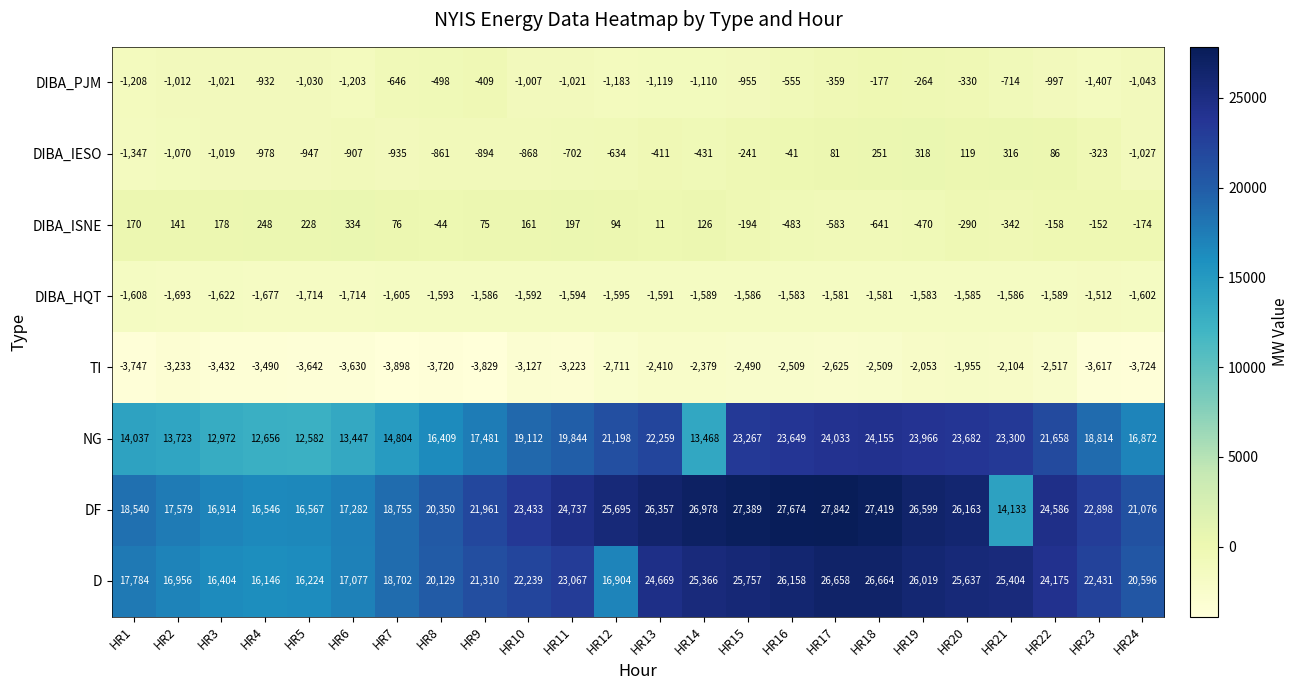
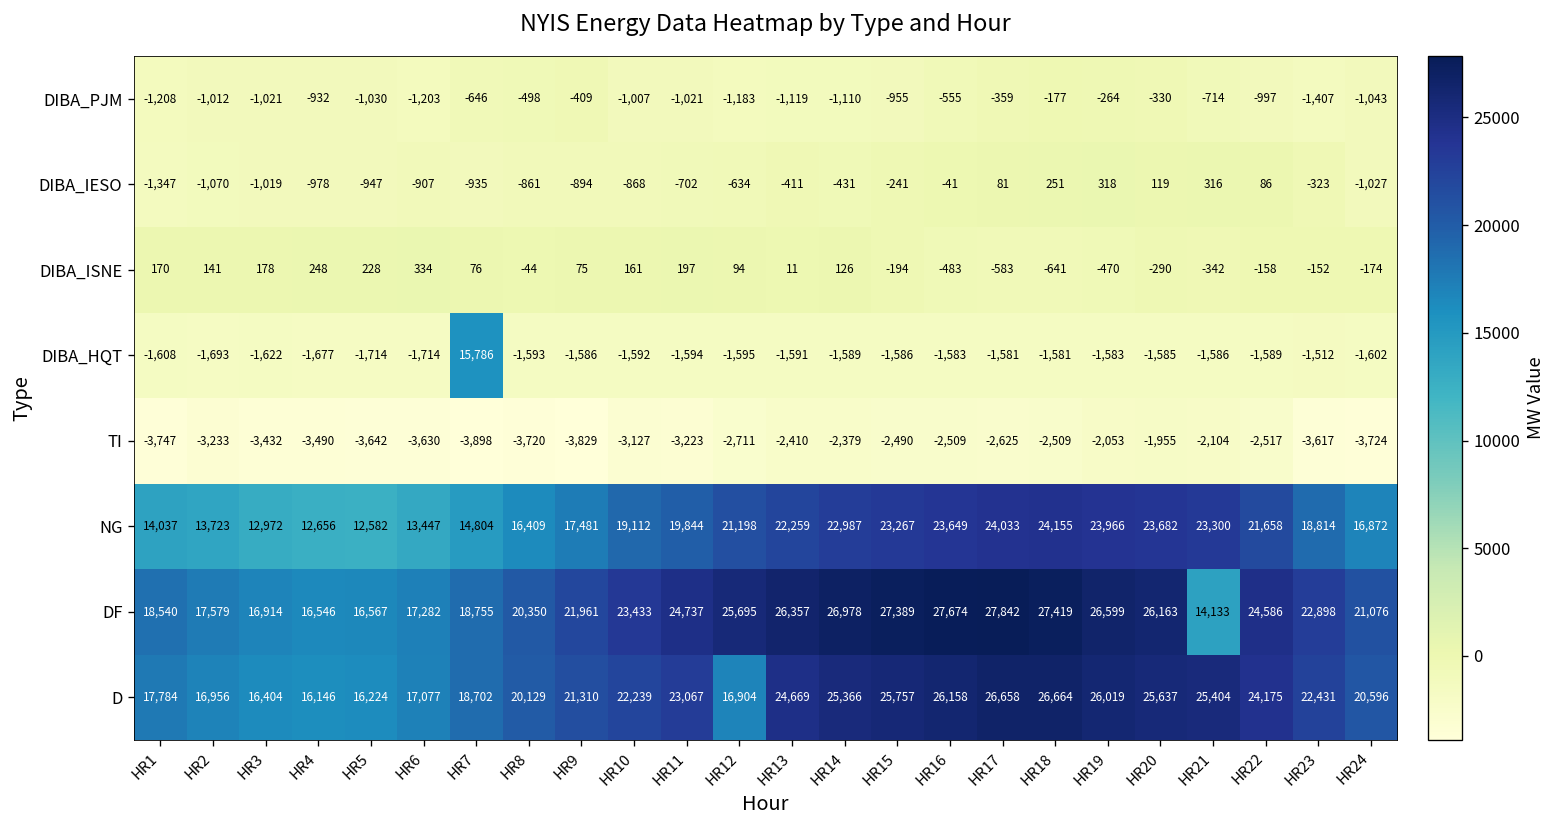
  {
    "DIBA_PJM": {
      "HR1": "-1,208",
      "HR2": "-1,012",
      "HR3": "-1,021",
      "HR4": "-932",
      "HR5": "-1,030",
      "HR6": "-1,203",
      "HR7": "-646",
      "HR8": "-498",
      "HR9": "-409",
      "HR10": "-1,007",
      "HR11": "-1,021",
      "HR12": "-1,183",
      "HR13": "-1,119",
      "HR14": "-1,110",
      "HR15": "-955",
      "HR16": "-555",
      "HR17": "-359",
      "HR18": "-177",
      "HR19": "-264",
      "HR20": "-330",
      "HR21": "-714",
      "HR22": "-997",
      "HR23": "-1,407",
      "HR24": "-1,043"
    },
    "DIBA_IESO": {
      "HR1": "-1,347",
      "HR2": "-1,070",
      "HR3": "-1,019",
      "HR4": "-978",
      "HR5": "-947",
      "HR6": "-907",
      "HR7": "-935",
      "HR8": "-861",
      "HR9": "-894",
      "HR10": "-868",
      "HR11": "-702",
      "HR12": "-634",
      "HR13": "-411",
      "HR14": "-431",
      "HR15": "-241",
      "HR16": "-41",
      "HR17": "81",
      "HR18": "251",
      "HR19": "318",
      "HR20": "119",
      "HR21": "316",
      "HR22": "86",
      "HR23": "-323",
      "HR24": "-1,027"
    },
    "DIBA_ISNE": {
      "HR1": "170",
      "HR2": "141",
      "HR3": "178",
      "HR4": "248",
      "HR5": "228",
      "HR6": "334",
      "HR7": "76",
      "HR8": "-44",
      "HR9": "75",
      "HR10": "161",
      "HR11": "197",
      "HR12": "94",
      "HR13": "11",
      "HR14": "126",
      "HR15": "-194",
      "HR16": "-483",
      "HR17": "-583",
      "HR18": "-641",
      "HR19": "-470",
      "HR20": "-290",
      "HR21": "-342",
      "HR22": "-158",
      "HR23": "-152",
      "HR24": "-174"
    },
    "DIBA_HQT": {
      "HR1": "-1,608",
      "HR2": "-1,693",
      "HR3": "-1,622",
      "HR4": "-1,677",
      "HR5": "-1,714",
      "HR6": "-1,714",
-     "HR7": "-1,605",
+     "HR7": "15,786",
      "HR8": "-1,593",
      "HR9": "-1,586",
      "HR10": "-1,592",
      "HR11": "-1,594",
      "HR12": "-1,595",
      "HR13": "-1,591",
      "HR14": "-1,589",
      "HR15": "-1,586",
      "HR16": "-1,583",
      "HR17": "-1,581",
      "HR18": "-1,581",
      "HR19": "-1,583",
      "HR20": "-1,585",
      "HR21": "-1,586",
      "HR22": "-1,589",
      "HR23": "-1,512",
      "HR24": "-1,602"
    },
    "TI": {
      "HR1": "-3,747",
      "HR2": "-3,233",
      "HR3": "-3,432",
      "HR4": "-3,490",
      "HR5": "-3,642",
      "HR6": "-3,630",
      "HR7": "-3,898",
      "HR8": "-3,720",
      "HR9": "-3,829",
      "HR10": "-3,127",
      "HR11": "-3,223",
      "HR12": "-2,711",
      "HR13": "-2,410",
      "HR14": "-2,379",
      "HR15": "-2,490",
      "HR16": "-2,509",
      "HR17": "-2,625",
      "HR18": "-2,509",
      "HR19": "-2,053",
      "HR20": "-1,955",
      "HR21": "-2,104",
      "HR22": "-2,517",
      "HR23": "-3,617",
      "HR24": "-3,724"
    },
    "NG": {
      "HR1": "14,037",
      "HR2": "13,723",
      "HR3": "12,972",
      "HR4": "12,656",
      "HR5": "12,582",
      "HR6": "13,447",
      "HR7": "14,804",
      "HR8": "16,409",
      "HR9": "17,481",
      "HR10": "19,112",
      "HR11": "19,844",
      "HR12": "21,198",
      "HR13": "22,259",
-     "HR14": "13,468",
+     "HR14": "22,987",
      "HR15": "23,267",
      "HR16": "23,649",
      "HR17": "24,033",
      "HR18": "24,155",
      "HR19": "23,966",
      "HR20": "23,682",
      "HR21": "23,300",
      "HR22": "21,658",
      "HR23": "18,814",
      "HR24": "16,872"
    },
    "DF": {
      "HR1": "18,540",
      "HR2": "17,579",
      "HR3": "16,914",
      "HR4": "16,546",
      "HR5": "16,567",
      "HR6": "17,282",
      "HR7": "18,755",
      "HR8": "20,350",
      "HR9": "21,961",
      "HR10": "23,433",
      "HR11": "24,737",
      "HR12": "25,695",
      "HR13": "26,357",
      "HR14": "26,978",
      "HR15": "27,389",
      "HR16": "27,674",
      "HR17": "27,842",
      "HR18": "27,419",
      "HR19": "26,599",
      "HR20": "26,163",
      "HR21": "14,133",
      "HR22": "24,586",
      "HR23": "22,898",
      "HR24": "21,076"
    },
    "D": {
      "HR1": "17,784",
      "HR2": "16,956",
      "HR3": "16,404",
      "HR4": "16,146",
      "HR5": "16,224",
      "HR6": "17,077",
      "HR7": "18,702",
      "HR8": "20,129",
      "HR9": "21,310",
      "HR10": "22,239",
      "HR11": "23,067",
      "HR12": "16,904",
      "HR13": "24,669",
      "HR14": "25,366",
      "HR15": "25,757",
      "HR16": "26,158",
      "HR17": "26,658",
      "HR18": "26,664",
      "HR19": "26,019",
      "HR20": "25,637",
      "HR21": "25,404",
      "HR22": "24,175",
      "HR23": "22,431",
      "HR24": "20,596"
    }
  }
